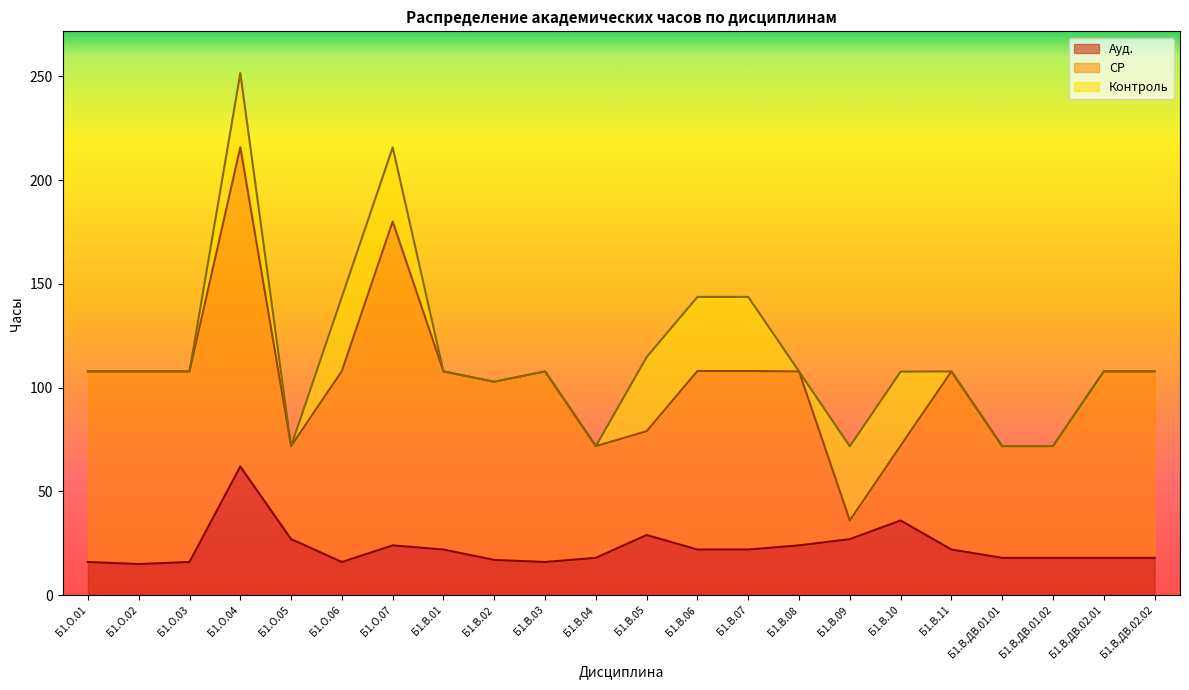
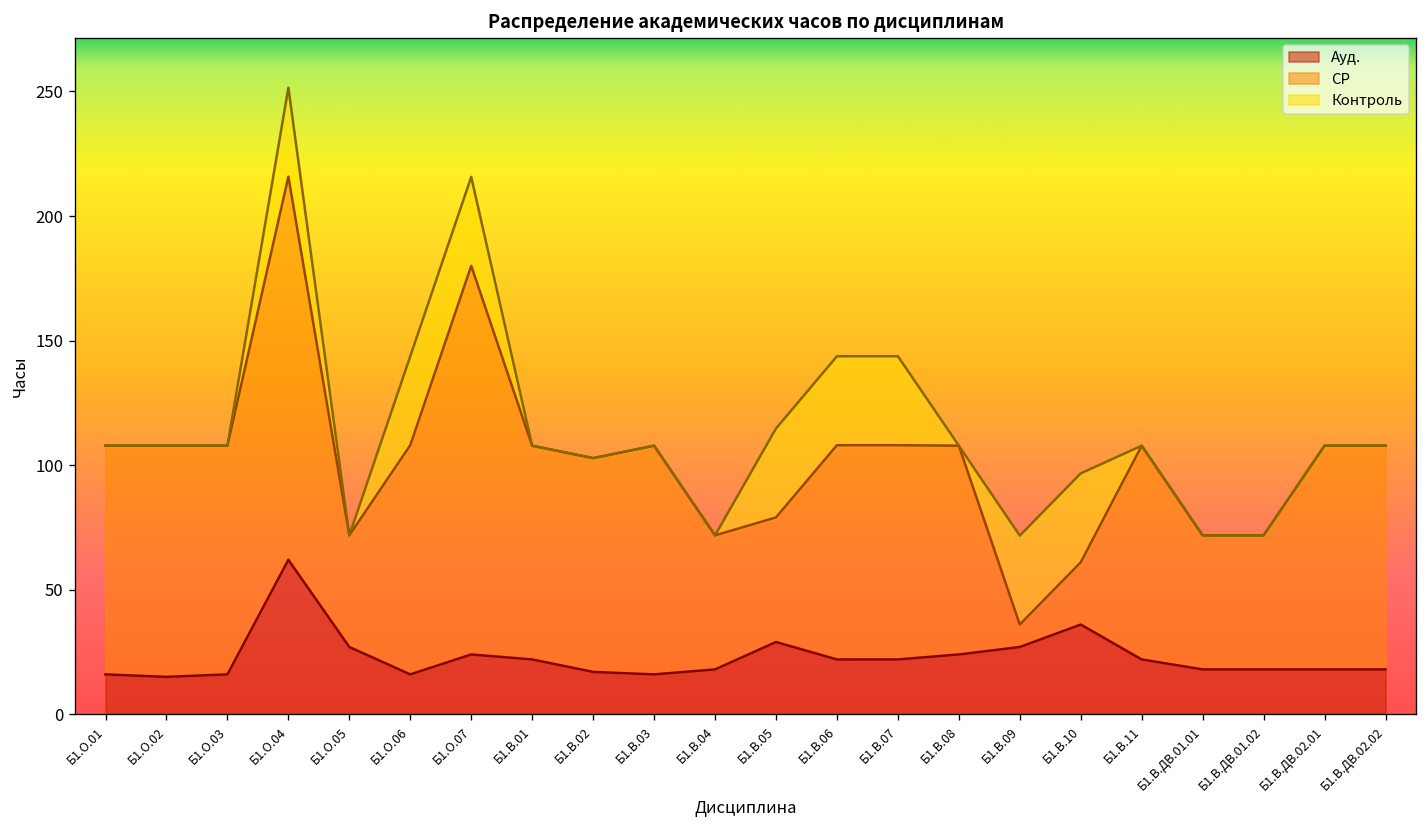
  {
    "Ауд.": {
      "Б1.О.01": 16,
      "Б1.О.02": 15,
      "Б1.О.03": 16,
      "Б1.О.04": 62,
      "Б1.О.05": 27,
      "Б1.О.06": 16,
      "Б1.О.07": 24,
      "Б1.В.01": 22,
      "Б1.В.02": 17,
      "Б1.В.03": 16,
      "Б1.В.04": 18,
      "Б1.В.05": 29,
      "Б1.В.06": 22,
      "Б1.В.07": 22,
      "Б1.В.08": 24,
      "Б1.В.09": 27,
      "Б1.В.10": 36,
      "Б1.В.11": 22,
      "Б1.В.ДВ.01.01": 18,
      "Б1.В.ДВ.01.02": 18,
      "Б1.В.ДВ.02.01": 18,
      "Б1.В.ДВ.02.02": 18
    },
    "СР": {
      "Б1.О.04": 154,
      "Б1.О.06": 92,
      "Б1.О.07": 156,
      "Б1.В.05": 50,
      "Б1.В.06": 86,
      "Б1.В.07": 86,
      "Б1.В.09": 9,
-     "Б1.В.10": 36
+     "Б1.В.10": 25
    },
    "Контроль": {
      "Б1.О.04": 36,
      "Б1.О.06": 36,
      "Б1.О.07": 36,
      "Б1.В.05": 36,
      "Б1.В.06": 36,
      "Б1.В.07": 36,
      "Б1.В.09": 36,
      "Б1.В.10": 36
    }
  }
